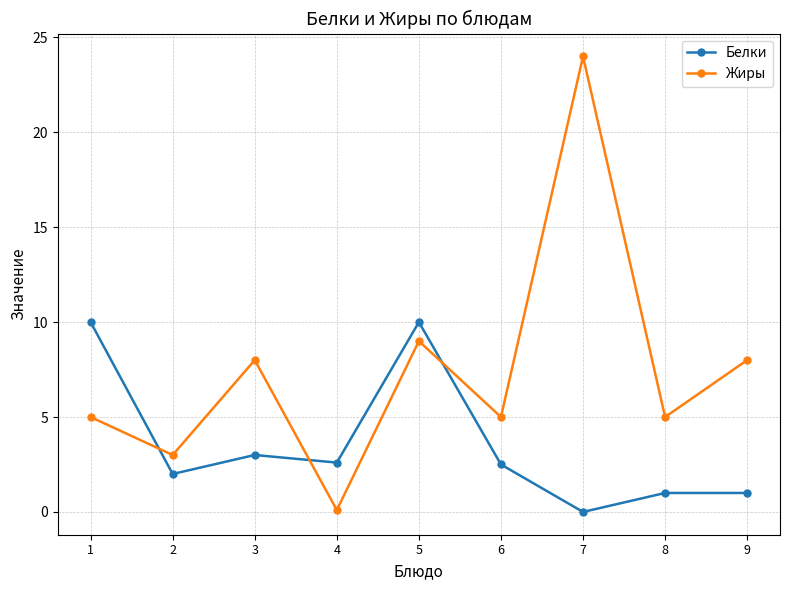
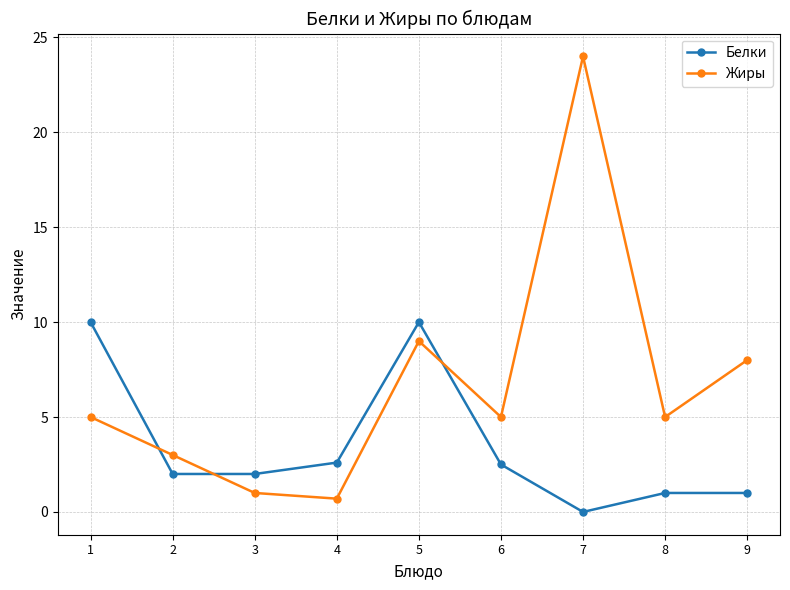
  {
    "Белки": {
      "1": 10,
      "2": 2,
-     "3": 3,
+     "3": 2,
      "4": 2.6,
      "5": 10,
      "6": 2.5,
      "7": 0,
      "8": 1,
      "9": 1
    },
    "Жиры": {
      "1": 5.0,
      "2": 3.0,
-     "3": 8,
-     "4": 0.1,
+     "3": 1,
+     "4": 0.7,
      "5": 9.0,
      "6": 5.0,
      "7": 24.0,
      "8": 5.0,
      "9": 8.0
    }
  }
